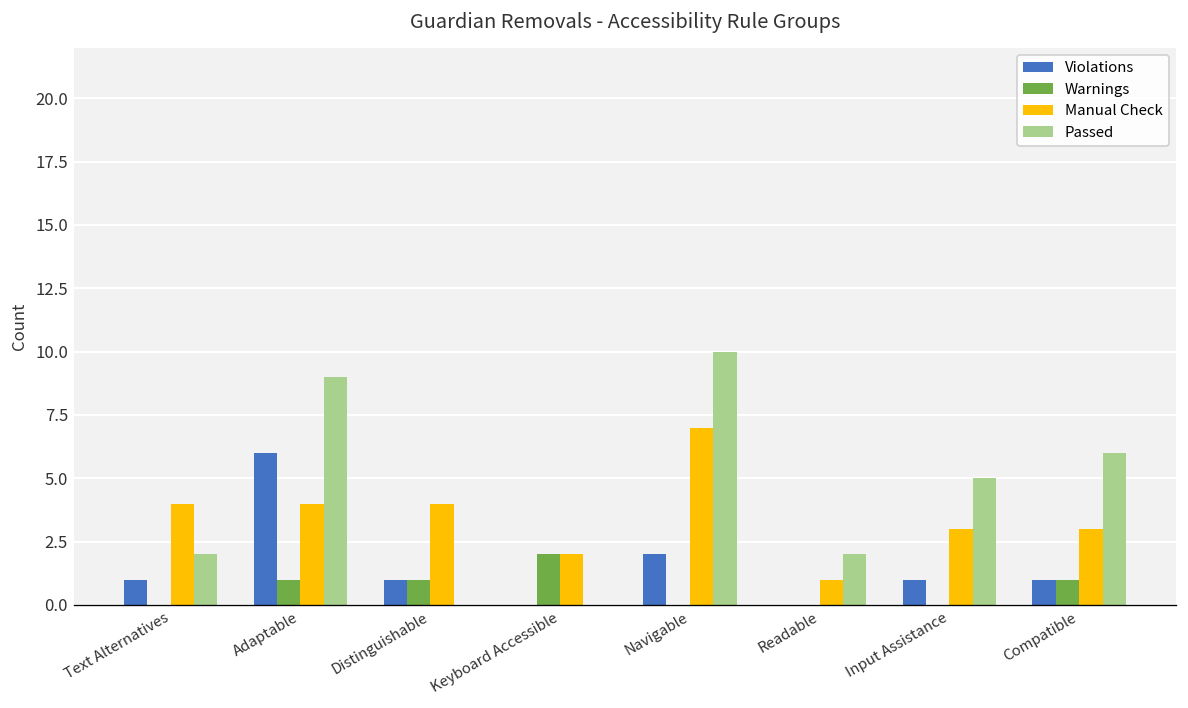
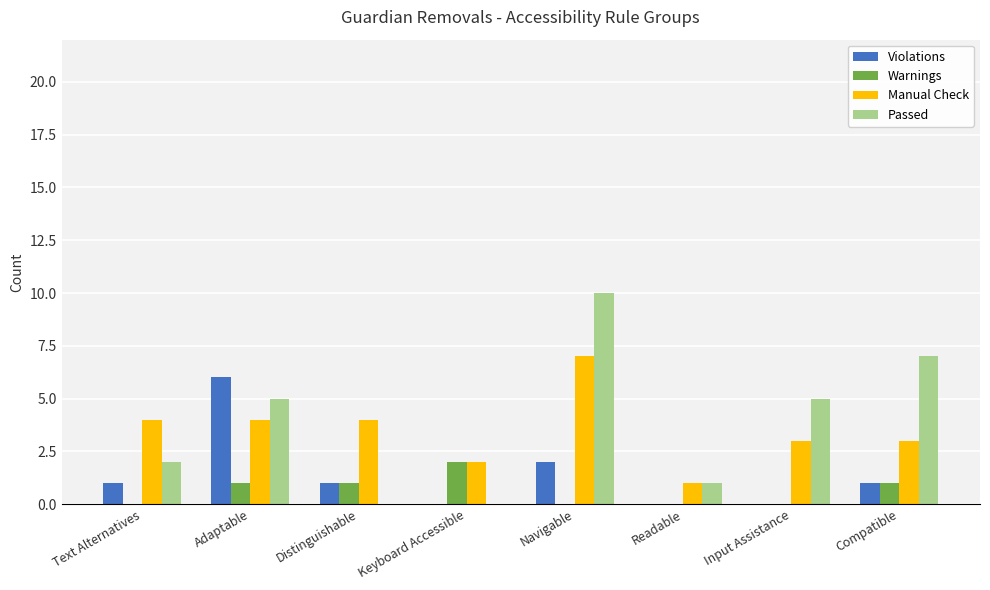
  {
    "Violations": {
      "Text Alternatives": 1,
      "Adaptable": 6,
      "Distinguishable": 1,
      "Keyboard Accessible": 0,
      "Navigable": 2,
      "Readable": 0,
-     "Input Assistance": 1,
+     "Input Assistance": 0,
      "Compatible": 1
    },
    "Warnings": {
      "Text Alternatives": 0,
      "Adaptable": 1,
      "Distinguishable": 1,
      "Keyboard Accessible": 2,
      "Navigable": 0,
      "Readable": 0,
      "Input Assistance": 0,
      "Compatible": 1
    },
    "Manual Check": {
      "Text Alternatives": 4,
      "Adaptable": 4,
      "Distinguishable": 4,
      "Keyboard Accessible": 2,
      "Navigable": 7,
      "Readable": 1,
      "Input Assistance": 3,
      "Compatible": 3
    },
    "Passed": {
      "Text Alternatives": 2,
-     "Adaptable": 9,
+     "Adaptable": 5,
      "Distinguishable": 0,
      "Keyboard Accessible": 0,
      "Navigable": 10,
-     "Readable": 2,
+     "Readable": 1,
      "Input Assistance": 5,
-     "Compatible": 6
+     "Compatible": 7
    }
  }
